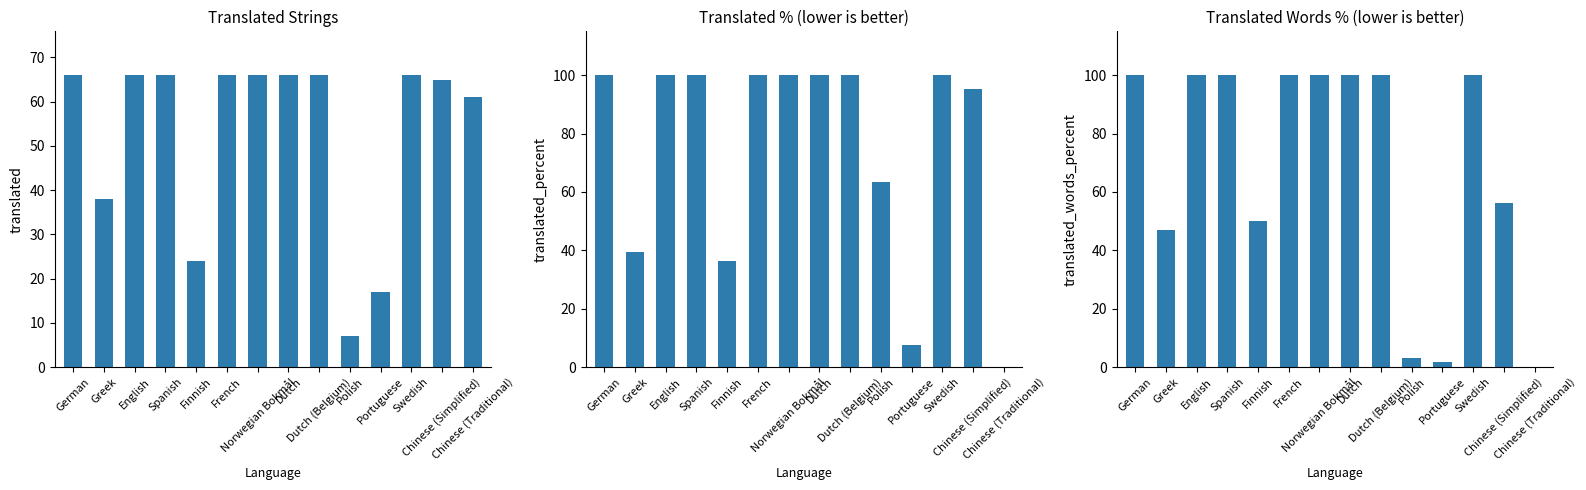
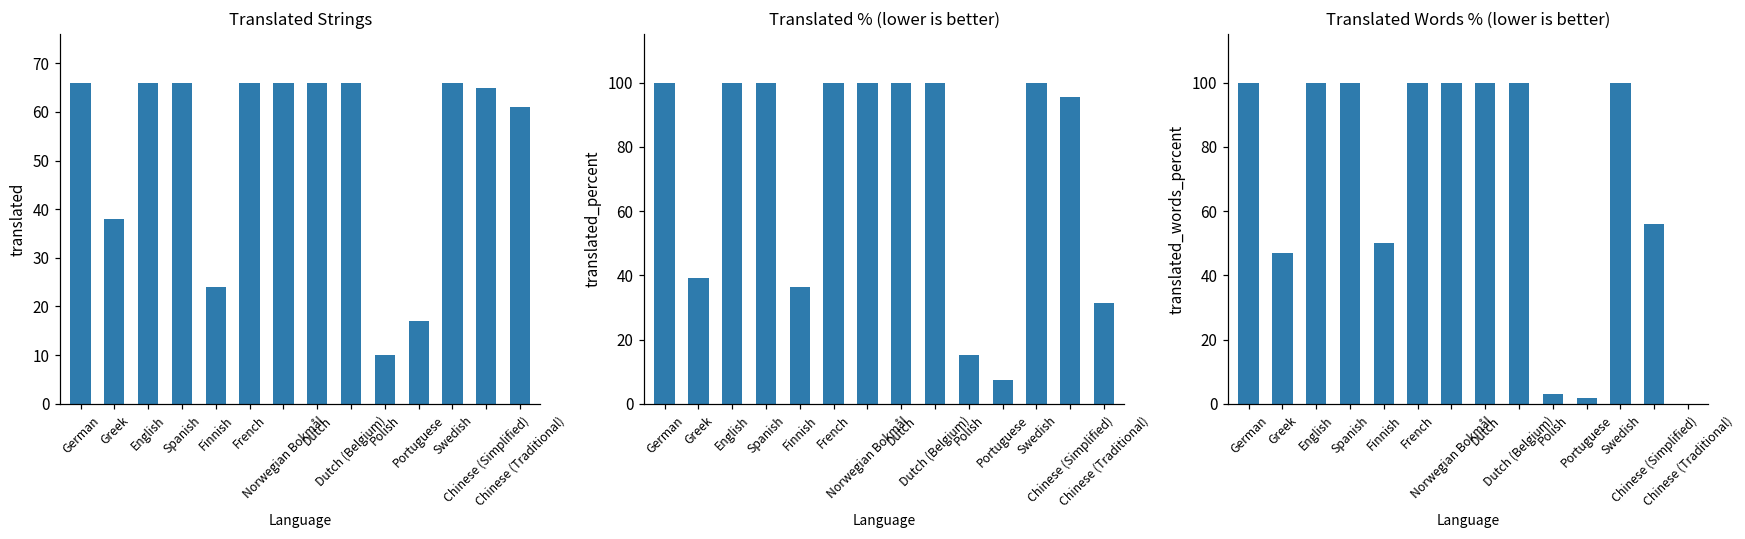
  {
    "Translated Strings": {
      "German": 66,
      "Greek": 38,
      "English": 66,
      "Spanish": 66,
      "Finnish": 24,
      "French": 66,
      "Norwegian Bokmål": 66,
      "Dutch": 66,
      "Dutch (Belgium)": 66,
-     "Polish": 7,
+     "Polish": 10,
      "Portuguese": 17,
      "Swedish": 66,
      "Chinese (Simplified)": 65,
      "Chinese (Traditional)": 61
    },
    "Translated % (lower is better)": {
      "German": 100,
      "Greek": 39,
      "English": 100,
      "Spanish": 100,
      "Finnish": 36,
      "French": 100,
      "Norwegian Bokmål": 100,
      "Dutch": 100,
      "Dutch (Belgium)": 100,
-     "Polish": 63,
+     "Polish": 15,
      "Portuguese": 8,
      "Swedish": 100,
      "Chinese (Simplified)": 95,
-     "Chinese (Traditional)": 0
+     "Chinese (Traditional)": 31
    },
    "Translated Words % (lower is better)": {
      "German": 100,
      "Greek": 47,
      "English": 100,
      "Spanish": 100,
      "Finnish": 50,
      "French": 100,
      "Norwegian Bokmål": 100,
      "Dutch": 100,
      "Dutch (Belgium)": 100,
      "Polish": 3,
      "Portuguese": 2,
      "Swedish": 100,
      "Chinese (Simplified)": 56,
      "Chinese (Traditional)": 0
    }
  }
